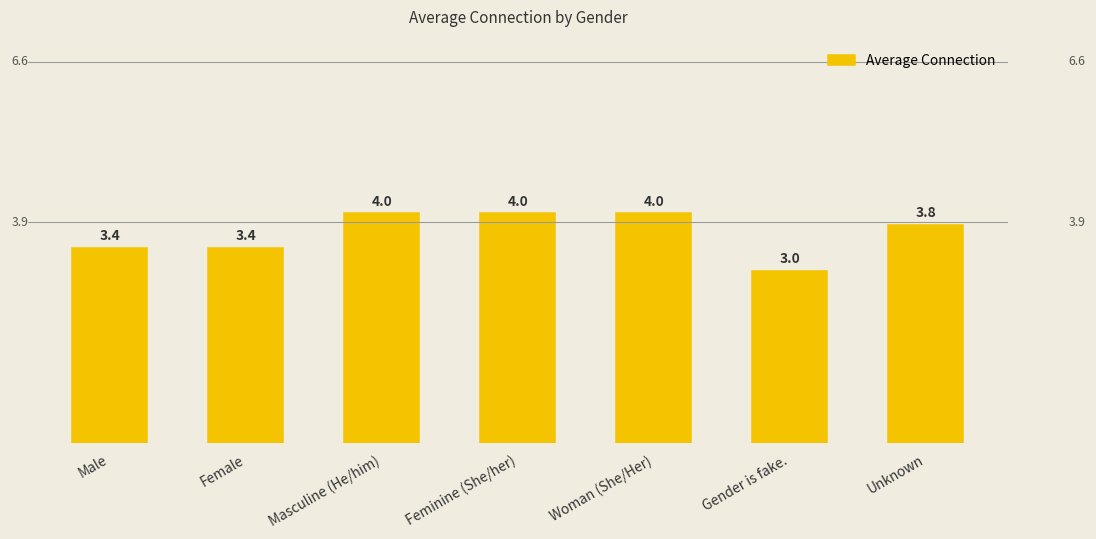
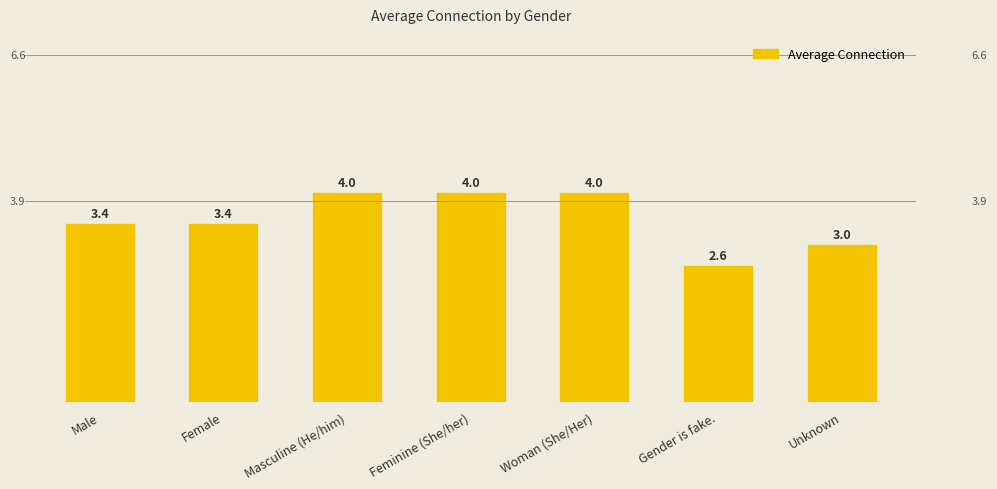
  {
    "Male": 3.4,
    "Female": 3.4,
    "Masculine (He/him)": 4.0,
    "Feminine (She/her)": 4.0,
    "Woman (She/Her)": 4.0,
-   "Gender is fake.": 3.0,
-   "Unknown": 3.8
+   "Gender is fake.": 2.6,
+   "Unknown": 3.0
  }
